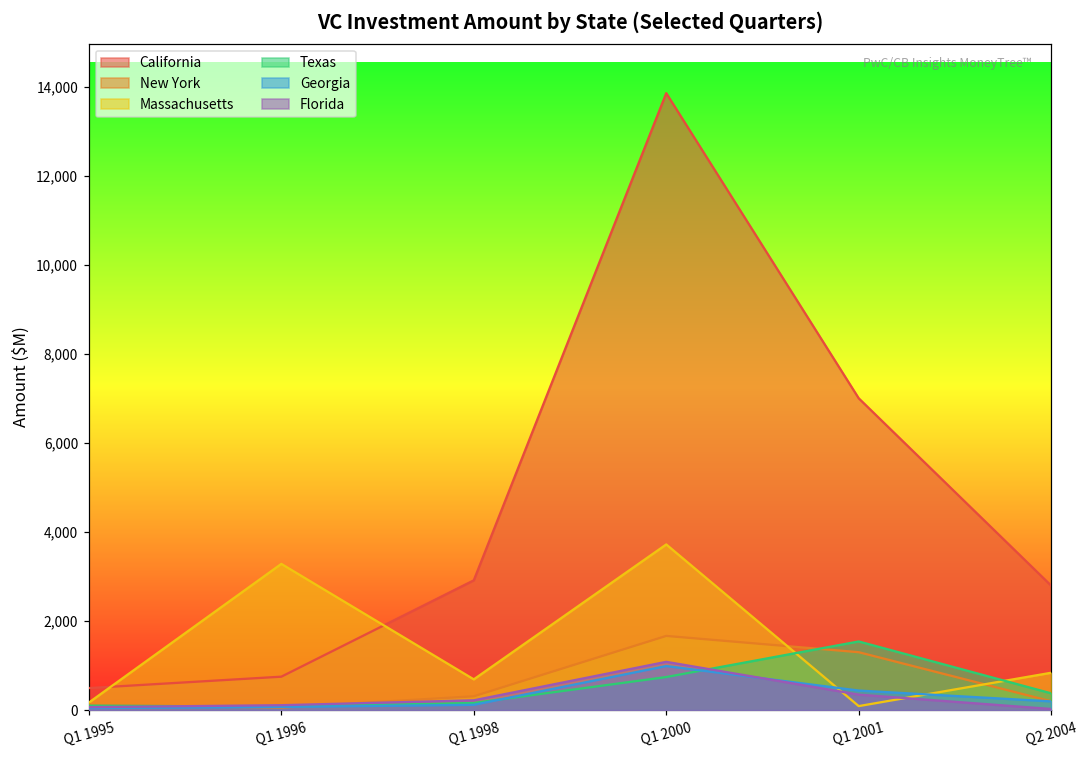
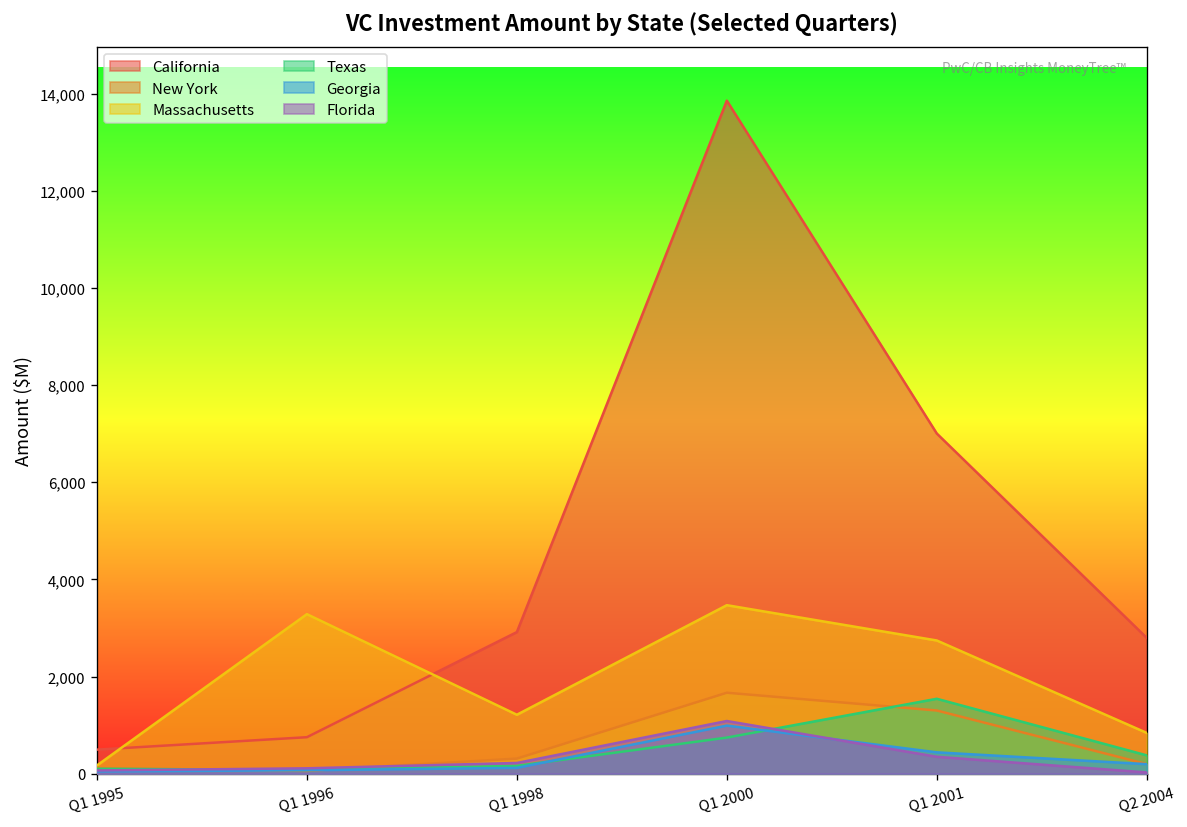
  {
    "Massachusetts": {
      "Q1 1996": "3,300",
-     "Q1 1998": "700",
-     "Q1 2000": "3,700",
-     "Q1 2001": "100",
+     "Q1 1998": "1,200",
+     "Q1 2000": "3,500",
+     "Q1 2001": "2,700",
      "Q2 2004": "800"
    },
    "Texas": {
      "Q1 2000": "700",
      "Q1 2001": "1,500",
      "Q2 2004": "400"
    },
    "Georgia": {
      "Q1 2000": "1,000",
      "Q1 2001": "400"
    },
    "Florida": {
      "Q1 2000": "1,100",
      "Q1 2001": "300",
      "Q2 2004": "0"
    }
  }
